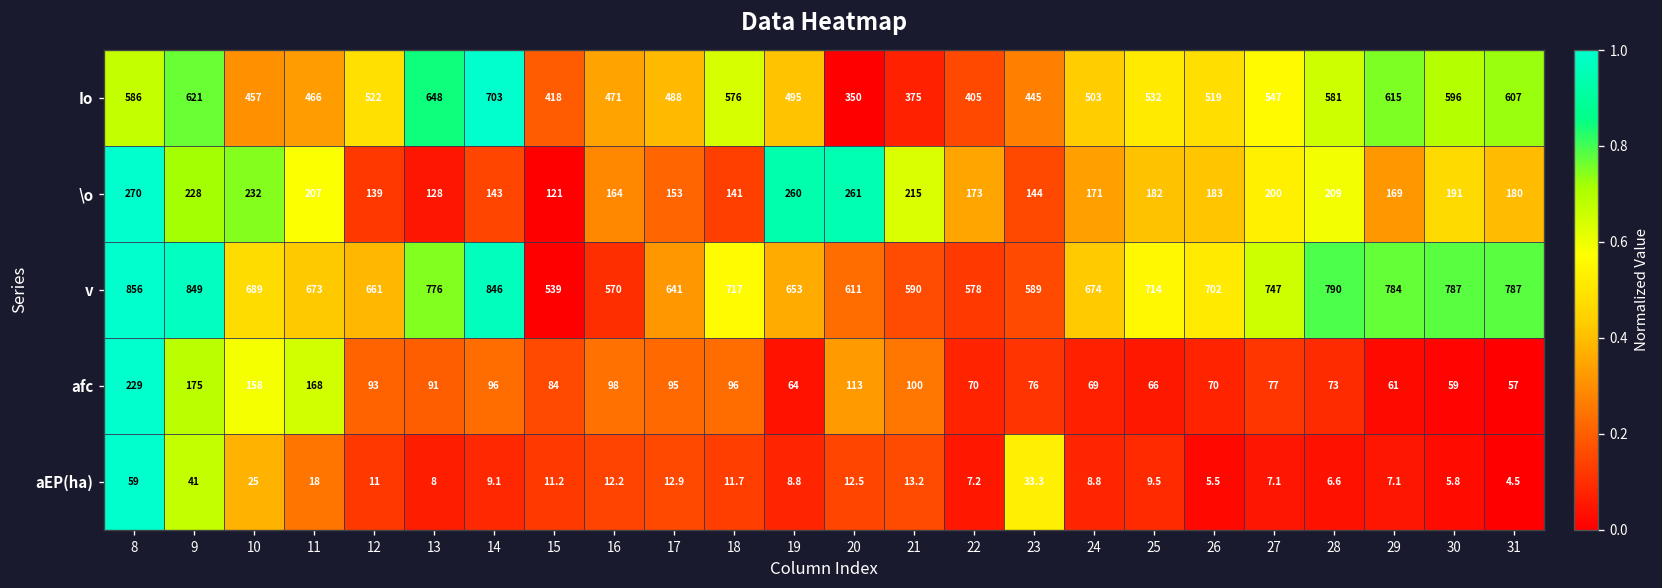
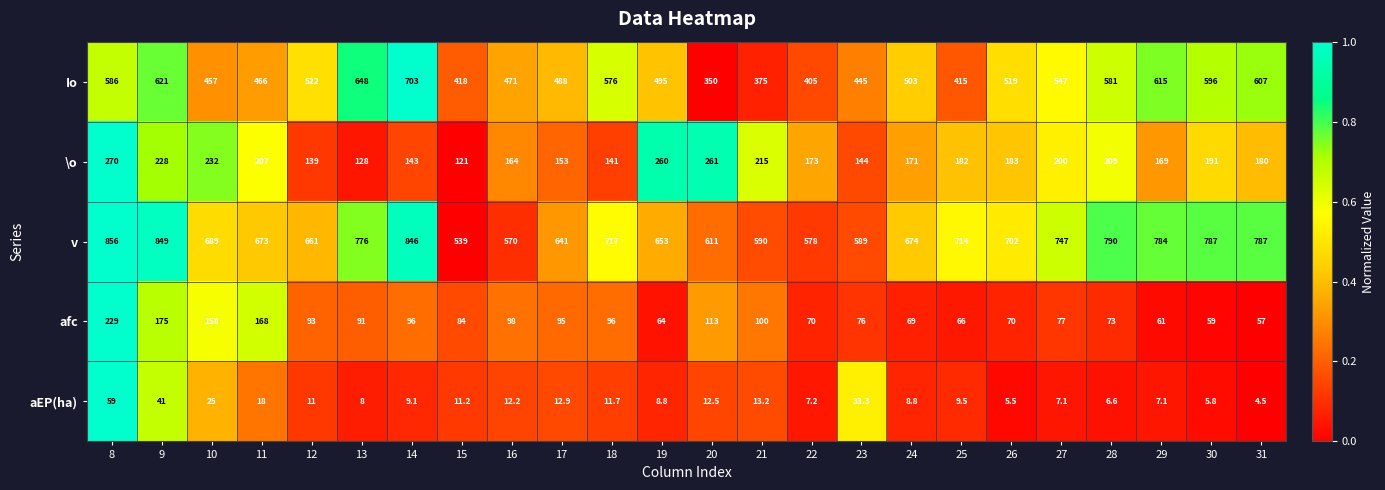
  {
    "Io": {
      "8": 586,
      "9": 621,
      "10": 457,
      "11": 466,
      "12": 522,
      "13": 648,
      "14": 703,
      "15": 418,
      "16": 471,
      "17": 488,
      "18": 576,
      "19": 495,
      "20": 350,
      "21": 375,
      "22": 405,
      "23": 445,
      "24": 503,
-     "25": 532,
+     "25": 415,
      "26": 519,
      "27": 547,
      "28": 581,
      "29": 615,
      "30": 596,
      "31": 607
    },
    "\\o": {
      "8": 270,
      "9": 228,
      "10": 232,
      "11": 207,
      "12": 139,
      "13": 128,
      "14": 143,
      "15": 121,
      "16": 164,
      "17": 153,
      "18": 141,
      "19": 260,
      "20": 261,
      "21": 215,
      "22": 173,
      "23": 144,
      "24": 171,
      "25": 182,
      "26": 183,
      "27": 200,
      "28": 209,
      "29": 169,
      "30": 191,
      "31": 180
    },
    "v": {
      "8": 856,
      "9": 849,
      "10": 689,
      "11": 673,
      "12": 661,
      "13": 776,
      "14": 846,
      "15": 539,
      "16": 570,
      "17": 641,
      "18": 717,
      "19": 653,
      "20": 611,
      "21": 590,
      "22": 578,
      "23": 589,
      "24": 674,
      "25": 714,
      "26": 702,
      "27": 747,
      "28": 790,
      "29": 784,
      "30": 787,
      "31": 787
    },
    "afc": {
      "8": 229,
      "9": 175,
      "10": 158,
      "11": 168,
      "12": 93,
      "13": 91,
      "14": 96,
      "15": 84,
      "16": 98,
      "17": 95,
      "18": 96,
      "19": 64,
      "20": 113,
      "21": 100,
      "22": 70,
      "23": 76,
      "24": 69,
      "25": 66,
      "26": 70,
      "27": 77,
      "28": 73,
      "29": 61,
      "30": 59,
      "31": 57
    },
    "aEP(ha)": {
      "8": 59,
      "9": 41,
      "10": 25,
      "11": 18,
      "12": 11,
      "13": 8,
      "14": 9.1,
      "15": 11.2,
      "16": 12.2,
      "17": 12.9,
      "18": 11.7,
      "19": 8.8,
      "20": 12.5,
      "21": 13.2,
      "22": 7.2,
      "23": 33.3,
      "24": 8.8,
      "25": 9.5,
      "26": 5.5,
      "27": 7.1,
      "28": 6.6,
      "29": 7.1,
      "30": 5.8,
      "31": 4.5
    }
  }
